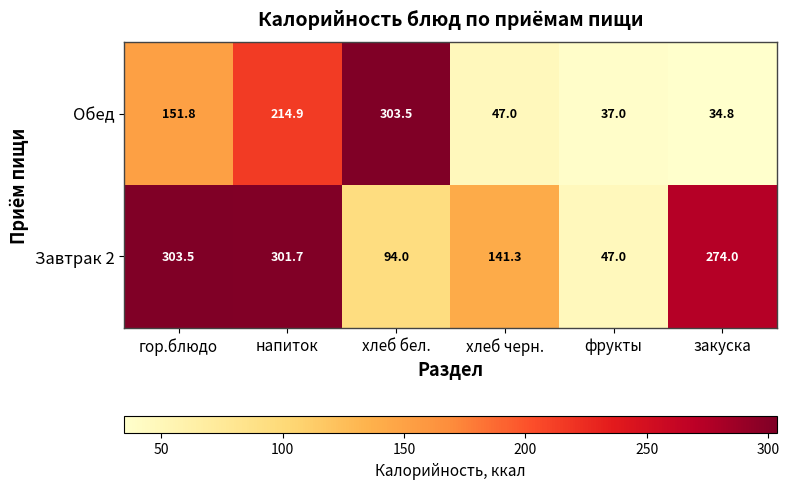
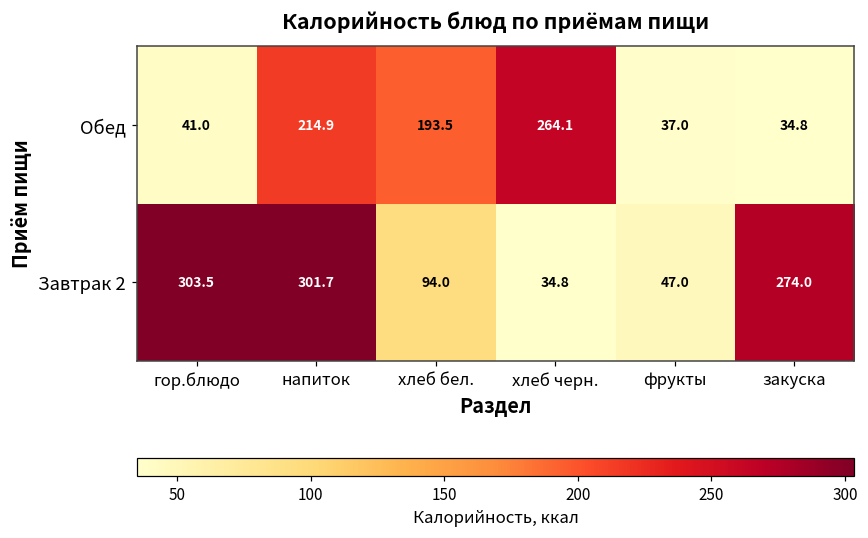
  {
    "Обед": {
-     "гор.блюдо": 151.8,
+     "гор.блюдо": 41.0,
      "напиток": 214.9,
-     "хлеб бел.": 303.5,
-     "хлеб черн.": 47.0,
+     "хлеб бел.": 193.5,
+     "хлеб черн.": 264.1,
      "фрукты": 37.0,
      "закуска": 34.8
    },
    "Завтрак 2": {
      "гор.блюдо": 303.5,
      "напиток": 301.7,
      "хлеб бел.": 94.0,
-     "хлеб черн.": 141.3,
+     "хлеб черн.": 34.8,
      "фрукты": 47.0,
      "закуска": 274.0
    }
  }
